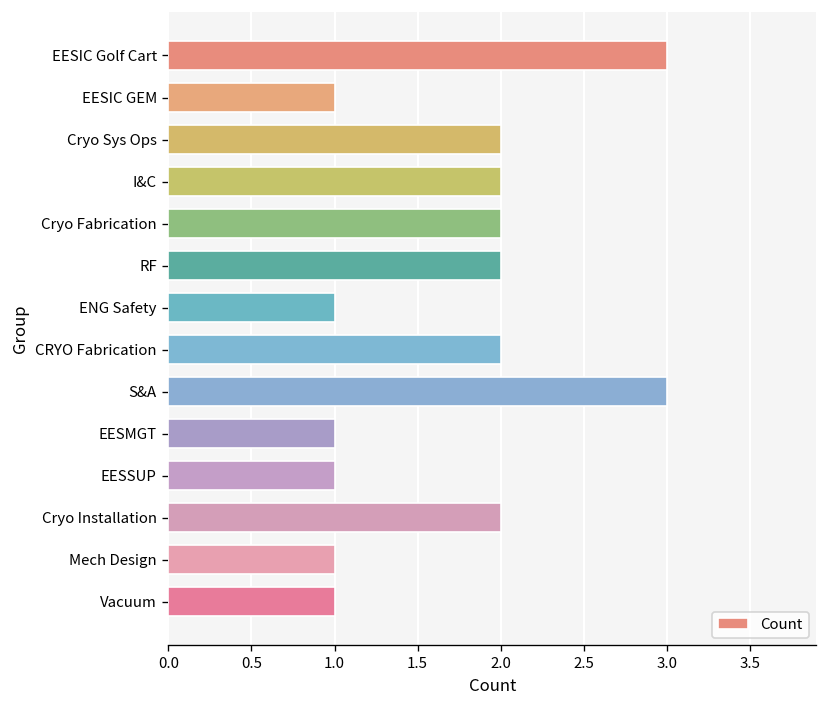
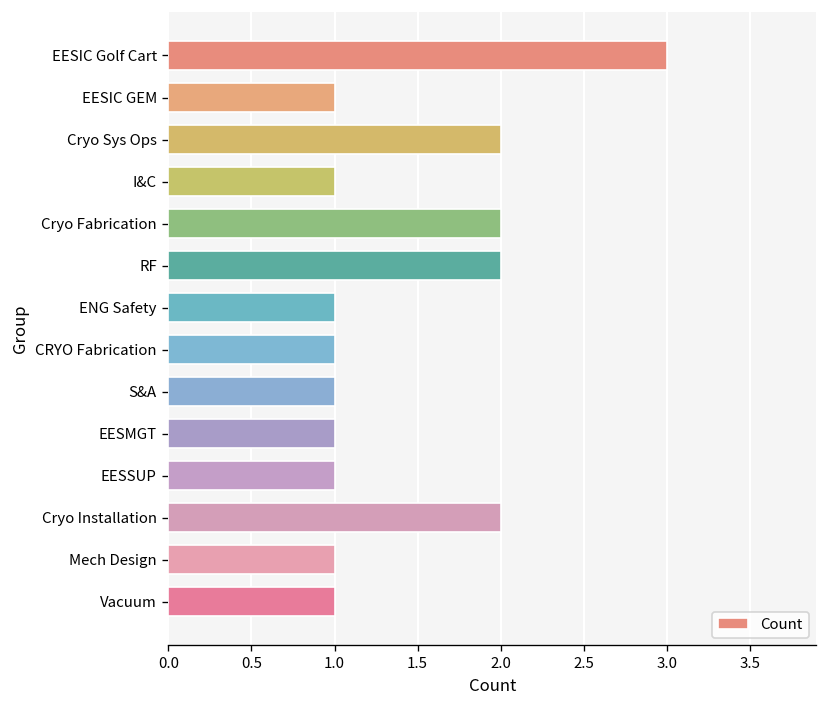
  {
    "EESIC Golf Cart": 3,
    "EESIC GEM": 1,
    "Cryo Sys Ops": 2,
-   "I&C": 2,
+   "I&C": 1,
    "Cryo Fabrication": 2,
    "RF": 2,
    "ENG Safety": 1,
-   "CRYO Fabrication": 2,
-   "S&A": 3,
+   "CRYO Fabrication": 1,
+   "S&A": 1,
    "EESMGT": 1,
    "EESSUP": 1,
    "Cryo Installation": 2,
    "Mech Design": 1,
    "Vacuum": 1
  }
